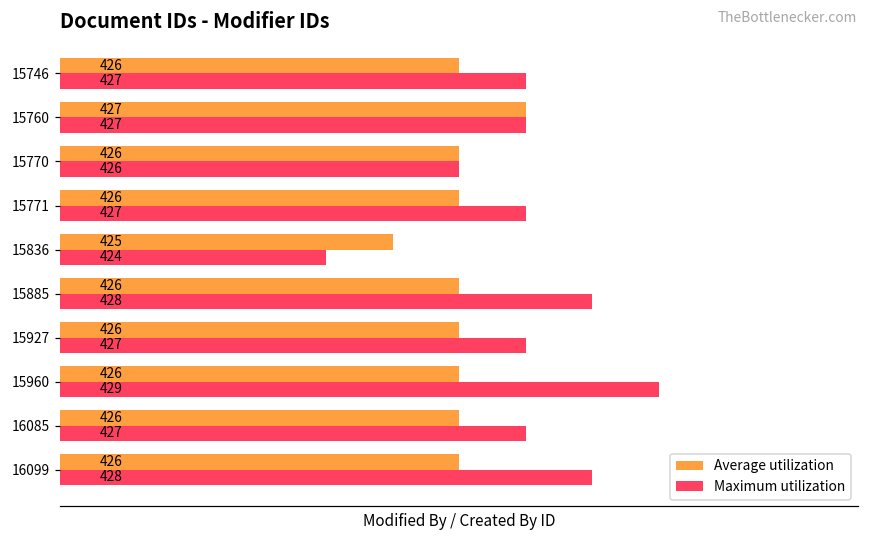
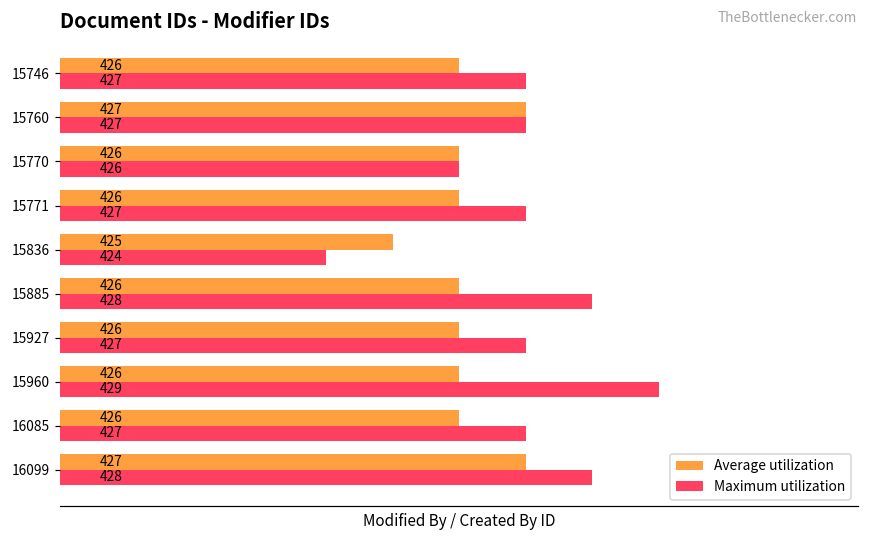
  {
    "Average utilization": {
      "15746": 426,
      "15760": 427,
      "15770": 426,
      "15771": 426,
      "15836": 425,
      "15885": 426,
      "15927": 426,
      "15960": 426,
      "16085": 426,
-     "16099": 426
+     "16099": 427
    },
    "Maximum utilization": {
      "15746": 427,
      "15760": 427,
      "15770": 426,
      "15771": 427,
      "15836": 424,
      "15885": 428,
      "15927": 427,
      "15960": 429,
      "16085": 427,
      "16099": 428
    }
  }
